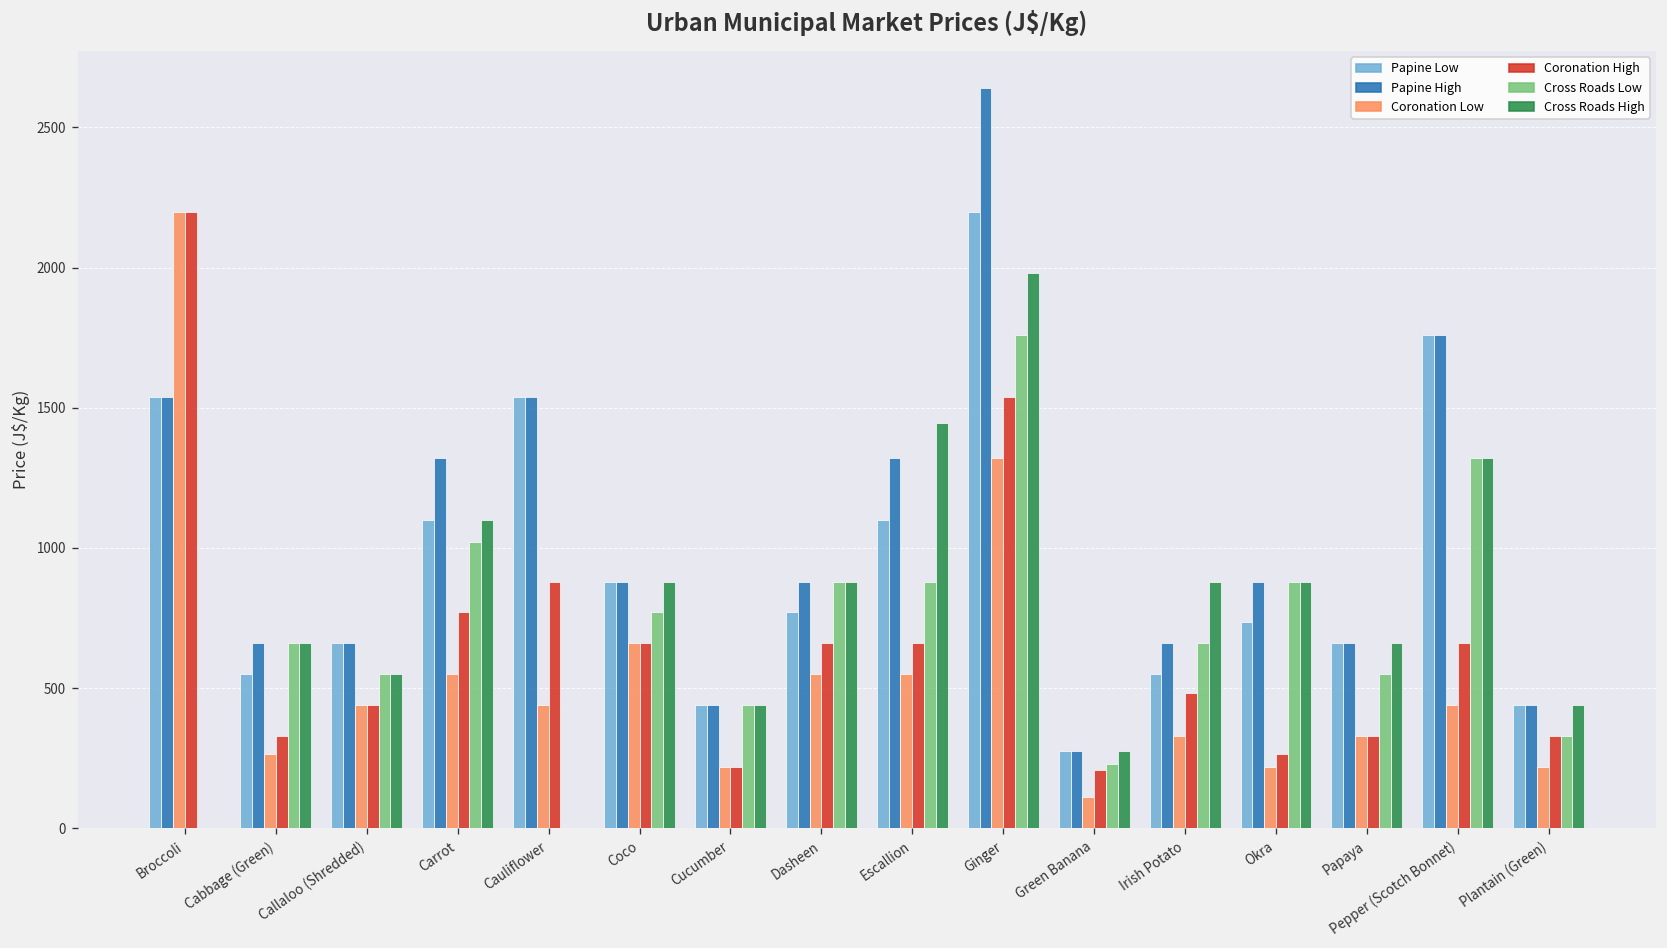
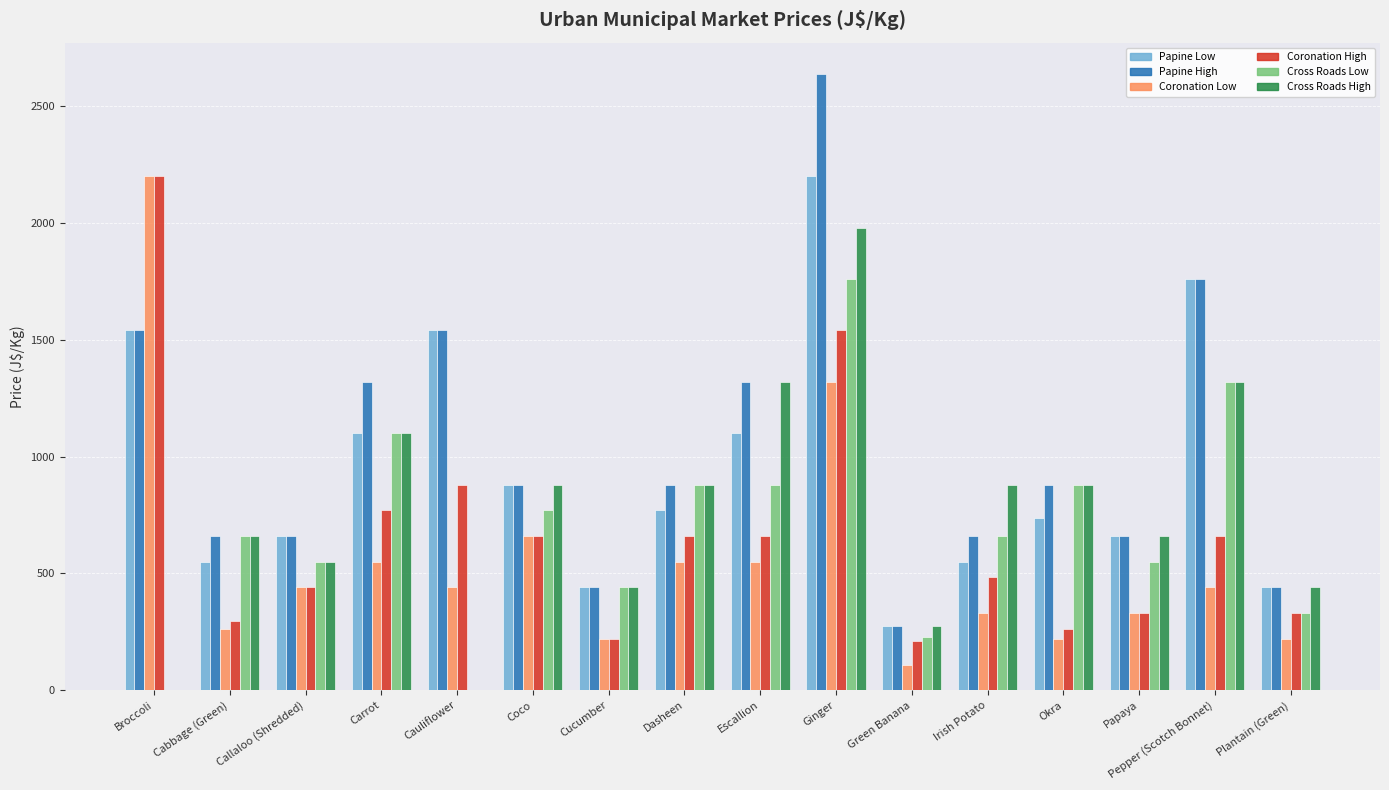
  {
    "Papine Low": {
      "Broccoli": 1540,
      "Cabbage (Green)": 550,
      "Callaloo (Shredded)": 660,
      "Carrot": 1100,
      "Cauliflower": 1540,
      "Coco": 880,
      "Cucumber": 440,
      "Dasheen": 770,
      "Escallion": 1100,
      "Ginger": 2200,
      "Green Banana": 280,
      "Irish Potato": 550,
      "Okra": 740,
      "Papaya": 660,
      "Pepper (Scotch Bonnet)": 1760,
      "Plantain (Green)": 440
    },
    "Papine High": {
      "Broccoli": 1540,
      "Cabbage (Green)": 660,
      "Callaloo (Shredded)": 660,
      "Carrot": 1320,
      "Cauliflower": 1540,
      "Coco": 880,
      "Cucumber": 440,
      "Dasheen": 880,
      "Escallion": 1320,
      "Ginger": 2640,
      "Green Banana": 280,
      "Irish Potato": 660,
      "Okra": 880,
      "Papaya": 660,
      "Pepper (Scotch Bonnet)": 1760,
      "Plantain (Green)": 440
    },
    "Coronation Low": {
      "Broccoli": 2200,
      "Cabbage (Green)": 260,
      "Callaloo (Shredded)": 440,
      "Carrot": 550,
      "Cauliflower": 440,
      "Coco": 660,
      "Cucumber": 220,
      "Dasheen": 550,
      "Escallion": 550,
      "Ginger": 1320,
      "Green Banana": 110,
      "Irish Potato": 330,
      "Okra": 220,
      "Papaya": 330,
      "Pepper (Scotch Bonnet)": 440,
      "Plantain (Green)": 220
    },
    "Coronation High": {
      "Broccoli": 2200,
-     "Cabbage (Green)": 330,
+     "Cabbage (Green)": 300,
      "Callaloo (Shredded)": 440,
      "Carrot": 770,
      "Cauliflower": 880,
      "Coco": 660,
      "Cucumber": 220,
      "Dasheen": 660,
      "Escallion": 660,
      "Ginger": 1540,
      "Green Banana": 210,
      "Irish Potato": 480,
      "Okra": 260,
      "Papaya": 330,
      "Pepper (Scotch Bonnet)": 660,
      "Plantain (Green)": 330
    },
    "Cross Roads Low": {
      "Broccoli": 0,
      "Cabbage (Green)": 660,
      "Callaloo (Shredded)": 550,
-     "Carrot": 1020,
+     "Carrot": 1100,
      "Cauliflower": 0,
      "Coco": 770,
      "Cucumber": 440,
      "Dasheen": 880,
      "Escallion": 880,
      "Ginger": 1760,
      "Green Banana": 230,
      "Irish Potato": 660,
      "Okra": 880,
      "Papaya": 550,
      "Pepper (Scotch Bonnet)": 1320,
      "Plantain (Green)": 330
    },
    "Cross Roads High": {
      "Broccoli": 0,
      "Cabbage (Green)": 660,
      "Callaloo (Shredded)": 550,
      "Carrot": 1100,
      "Cauliflower": 0,
      "Coco": 880,
      "Cucumber": 440,
      "Dasheen": 880,
-     "Escallion": 1450,
+     "Escallion": 1320,
      "Ginger": 1980,
      "Green Banana": 280,
      "Irish Potato": 880,
      "Okra": 880,
      "Papaya": 660,
      "Pepper (Scotch Bonnet)": 1320,
      "Plantain (Green)": 440
    }
  }
